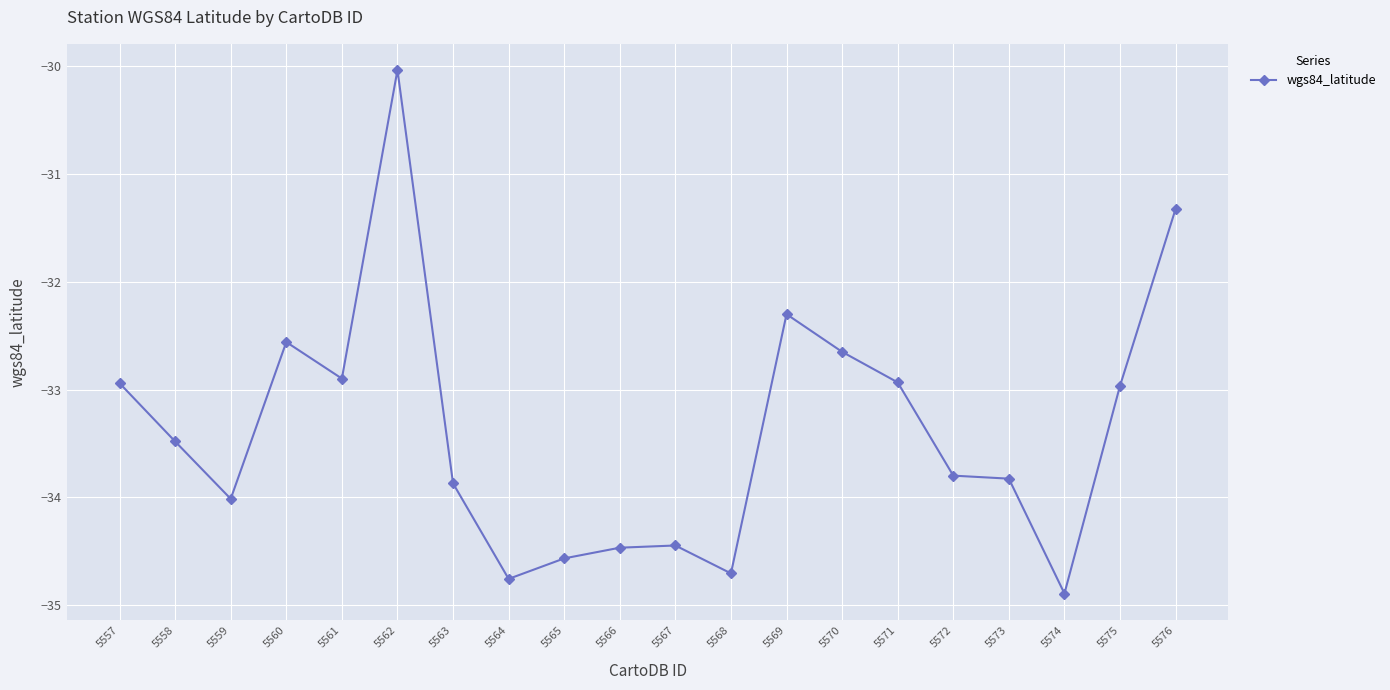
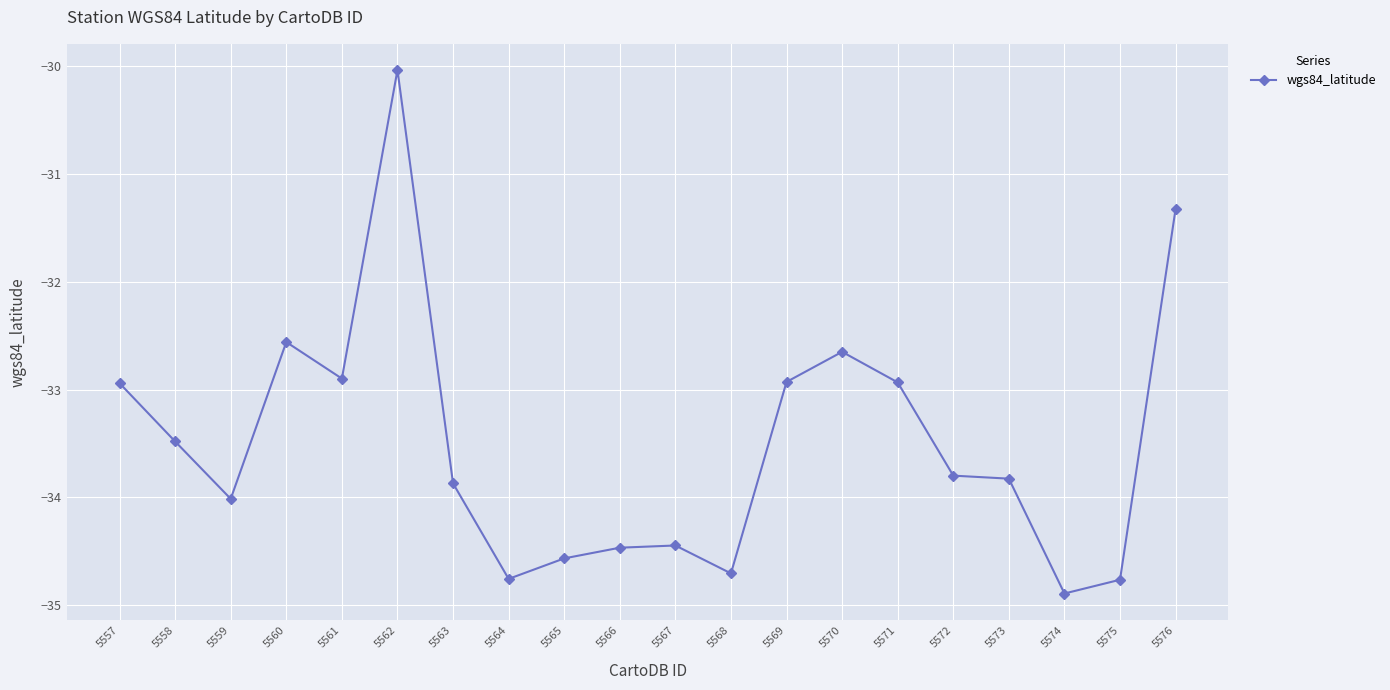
  {
    "5557": -32.94,
    "5558": -33.48,
    "5559": -34.01,
    "5560": -32.56,
    "5561": -32.90,
    "5562": -30.04,
    "5563": -33.87,
    "5564": -34.75,
    "5565": -34.56,
    "5566": -34.47,
    "5567": -34.45,
    "5568": -34.70,
-   "5569": -32.30,
+   "5569": -32.93,
    "5570": -32.65,
    "5571": -32.93,
    "5572": -33.80,
    "5573": -33.83,
    "5574": -34.89,
-   "5575": -32.96,
+   "5575": -34.76,
    "5576": -31.33
  }
